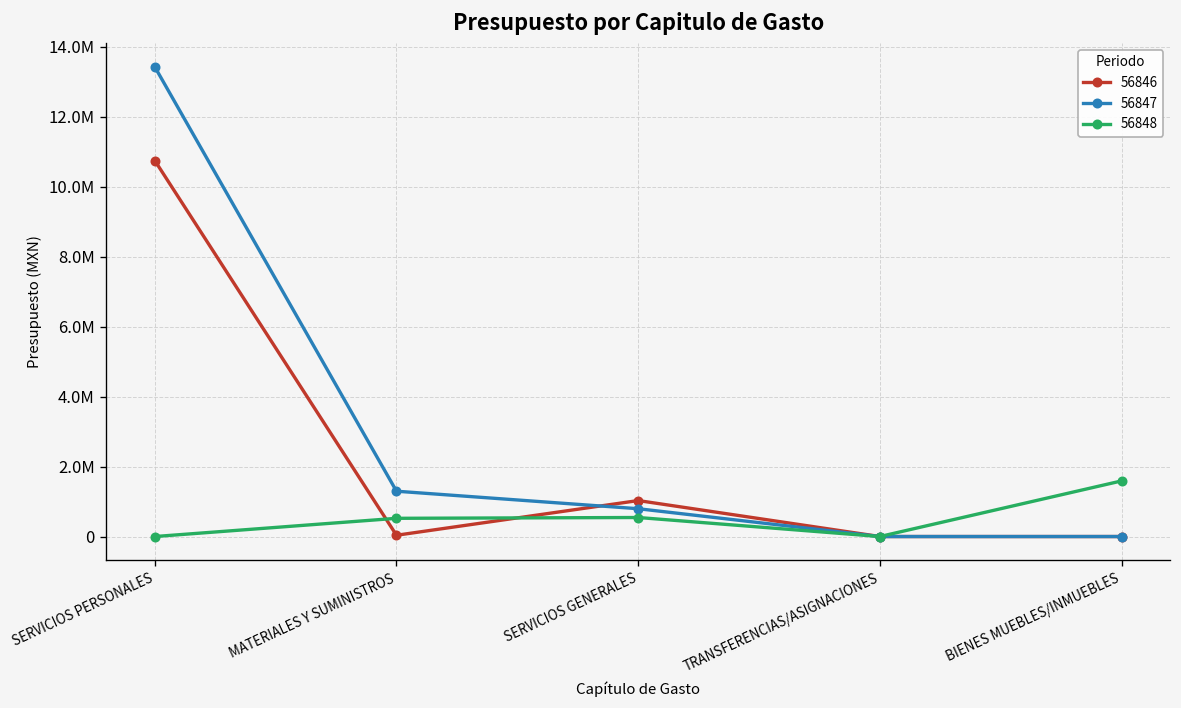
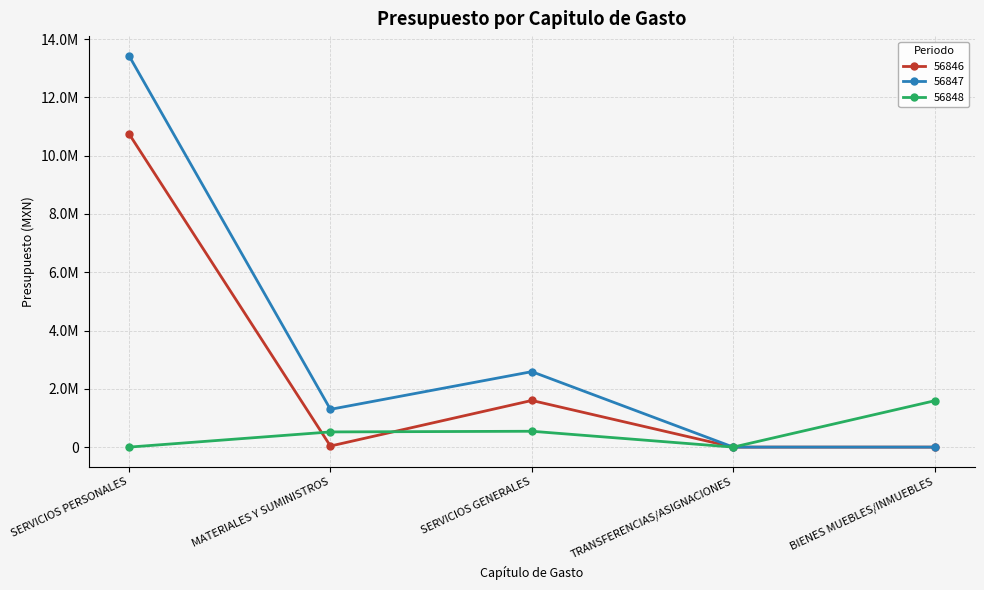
  {
    "56846": {
      "SERVICIOS PERSONALES": 10800000,
      "MATERIALES Y SUMINISTROS": 0,
-     "SERVICIOS GENERALES": 1000000
+     "SERVICIOS GENERALES": 1600000
    },
    "56847": {
      "SERVICIOS PERSONALES": 13400000,
      "MATERIALES Y SUMINISTROS": 1300000,
-     "SERVICIOS GENERALES": 800000
+     "SERVICIOS GENERALES": 2600000
    },
    "56848": {
      "SERVICIOS PERSONALES": 0,
      "MATERIALES Y SUMINISTROS": 500000,
      "SERVICIOS GENERALES": 500000,
      "BIENES MUEBLES/INMUEBLES": 1600000
    }
  }
